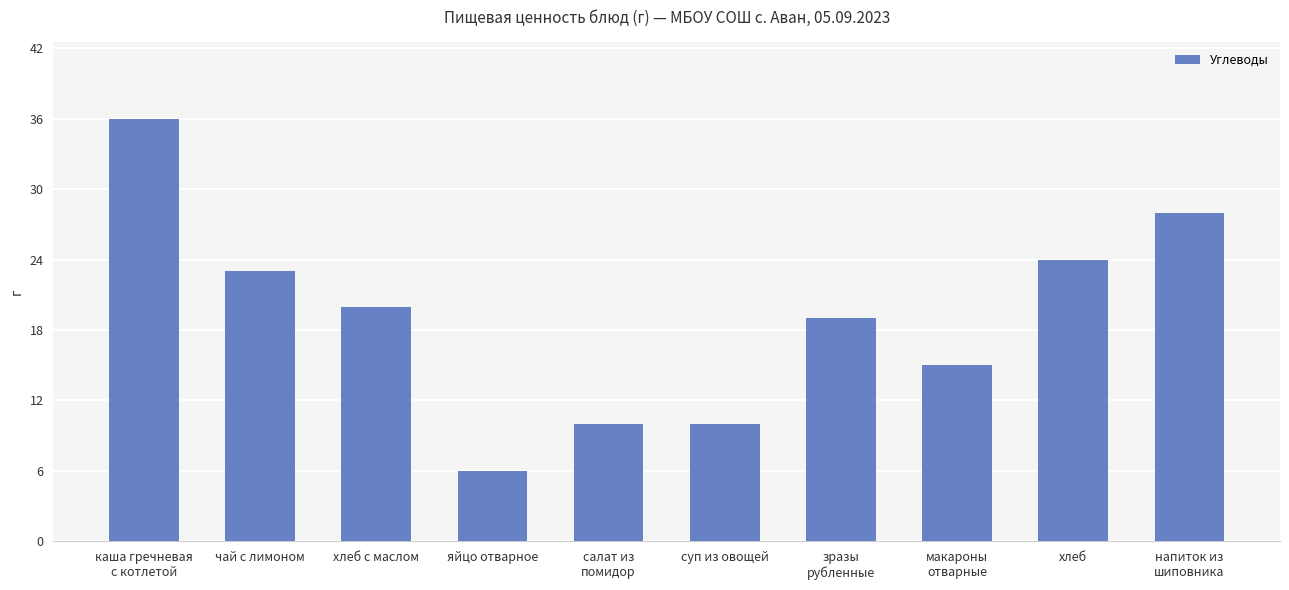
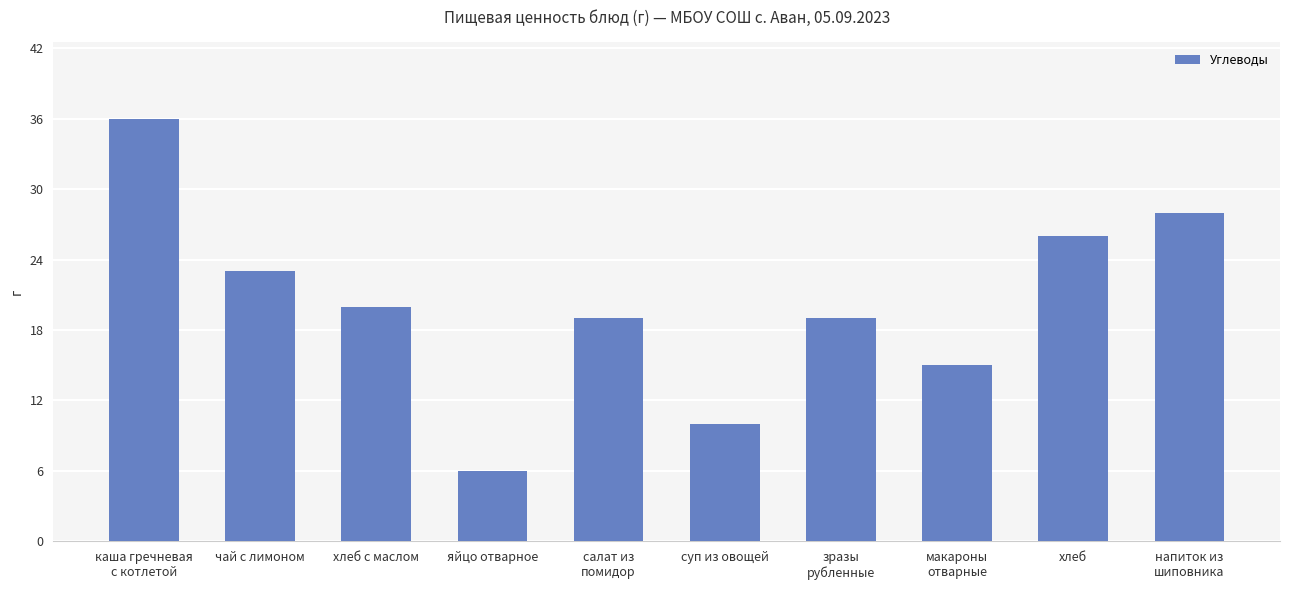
  {
    "каша гречневая с котлетой": 36,
    "чай с лимоном": 23,
    "хлеб с маслом": 20,
    "яйцо отварное": 6,
-   "салат из помидор": 10,
+   "салат из помидор": 19,
    "суп из овощей": 10,
    "зразы рубленные": 19,
    "макароны отварные": 15,
-   "хлеб": 24,
+   "хлеб": 26,
    "напиток из шиповника": 28
  }
